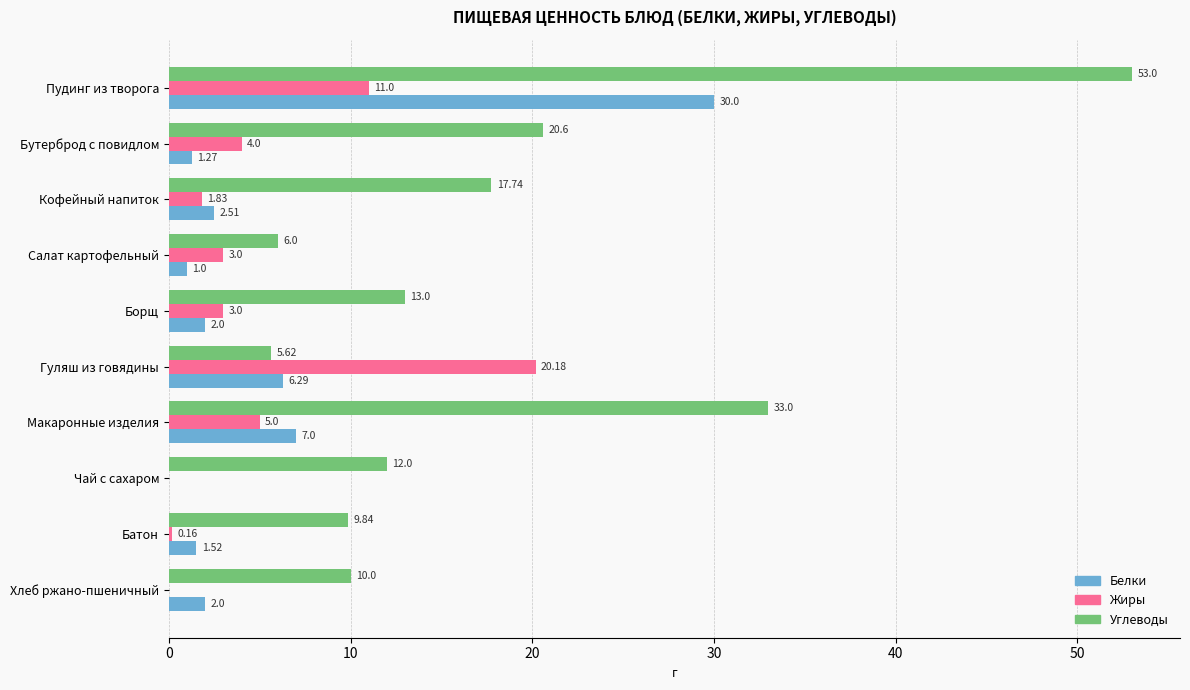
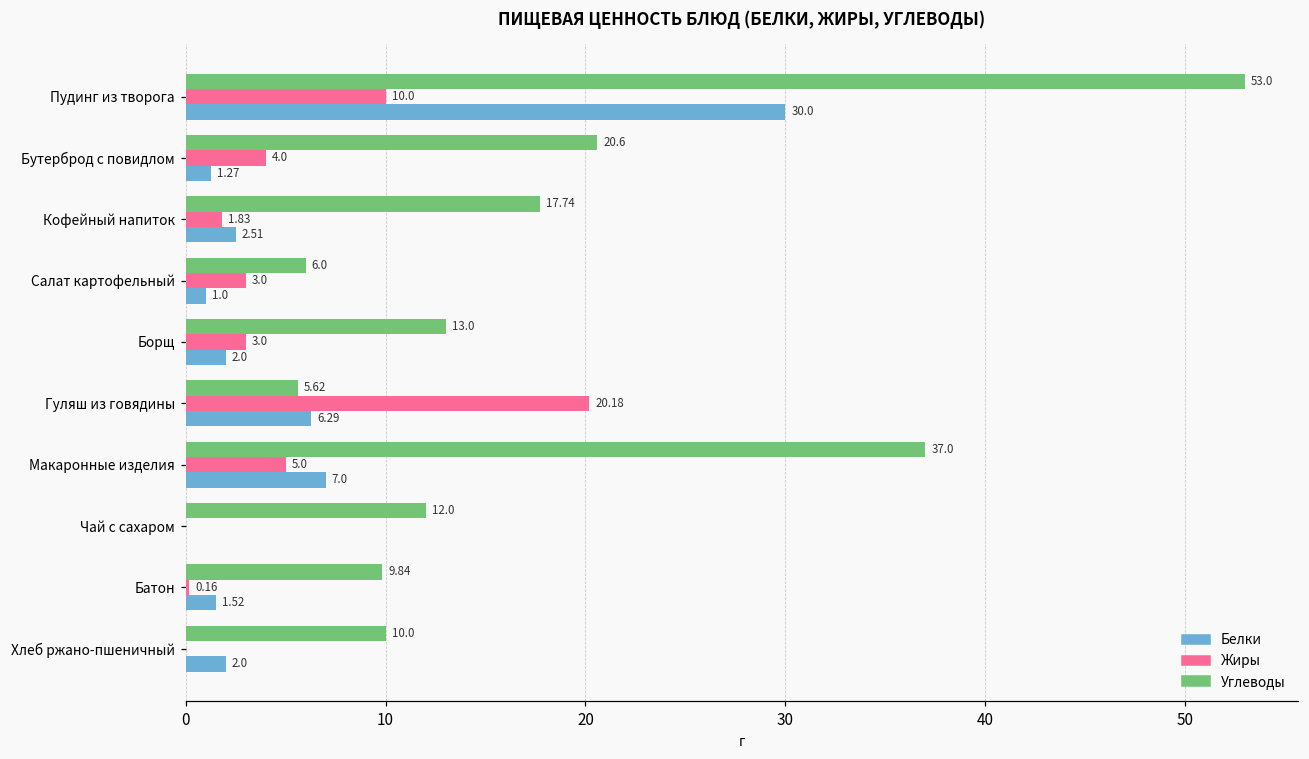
  {
    "Белки": {
      "Пудинг из творога": 30.0,
      "Бутерброд с повидлом": 1.27,
      "Кофейный напиток": 2.51,
      "Салат картофельный": 1.0,
      "Борщ": 2.0,
      "Гуляш из говядины": 6.29,
      "Макаронные изделия": 7.0,
      "Батон": 1.52,
      "Хлеб ржано-пшеничный": 2.0
    },
    "Жиры": {
-     "Пудинг из творога": 11.0,
+     "Пудинг из творога": 10.0,
      "Бутерброд с повидлом": 4.0,
      "Кофейный напиток": 1.83,
      "Салат картофельный": 3.0,
      "Борщ": 3.0,
      "Гуляш из говядины": 20.18,
      "Макаронные изделия": 5.0,
      "Батон": 0.16
    },
    "Углеводы": {
      "Пудинг из творога": 53.0,
      "Бутерброд с повидлом": 20.6,
      "Кофейный напиток": 17.74,
      "Салат картофельный": 6.0,
      "Борщ": 13.0,
      "Гуляш из говядины": 5.62,
-     "Макаронные изделия": 33.0,
+     "Макаронные изделия": 37.0,
      "Чай с сахаром": 12.0,
      "Батон": 9.84,
      "Хлеб ржано-пшеничный": 10.0
    }
  }
